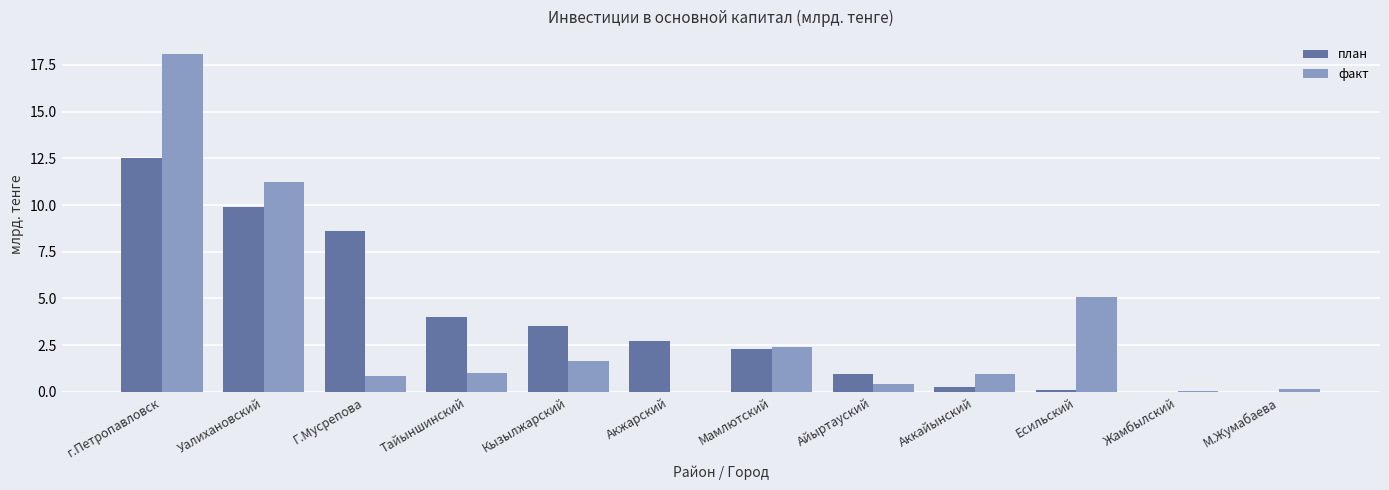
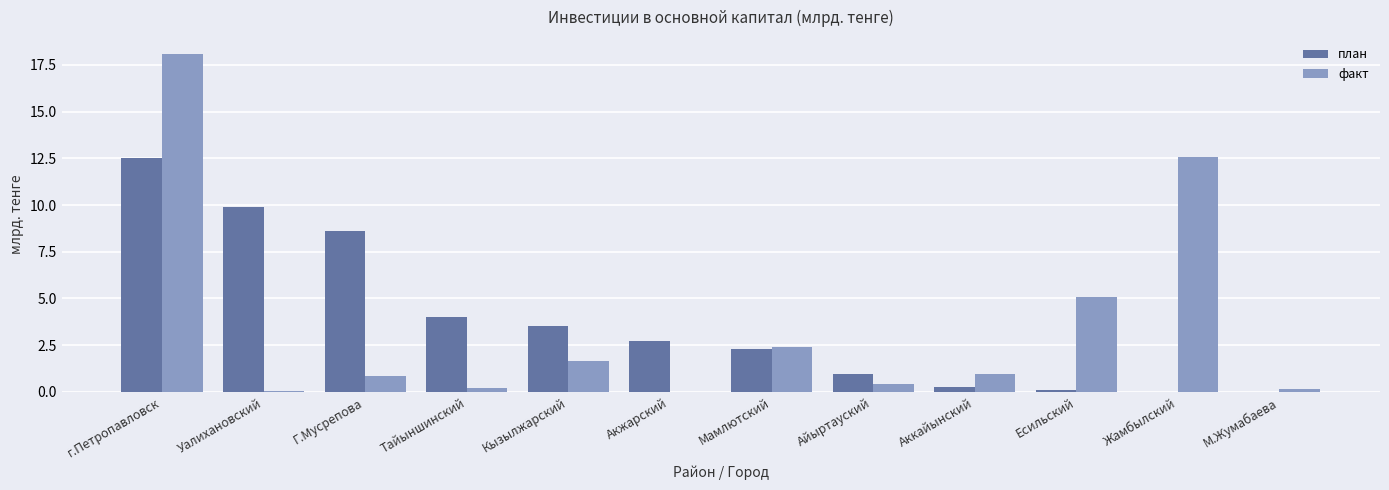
  {
    "план": {
      "г.Петропавловск": 12.5,
      "Уалихановский": 9.9,
      "Г.Мусрепова": 8.6,
      "Тайыншинский": 4.0,
      "Кызылжарский": 3.5,
      "Акжарский": 2.7,
      "Мамлютский": 2.3,
      "Айыртауский": 1.0,
      "Аккайынский": 0.3
    },
    "факт": {
      "г.Петропавловск": 18.1,
-     "Уалихановский": 11.2,
+     "Уалихановский": 0.0,
      "Г.Мусрепова": 0.8,
-     "Тайыншинский": 1.0,
+     "Тайыншинский": 0.2,
      "Кызылжарский": 1.7,
      "Мамлютский": 2.4,
      "Айыртауский": 0.4,
      "Аккайынский": 1.0,
      "Есильский": 5.1,
-     "Жамбылский": 0.0,
+     "Жамбылский": 12.6,
      "М.Жумабаева": 0.1
    }
  }
